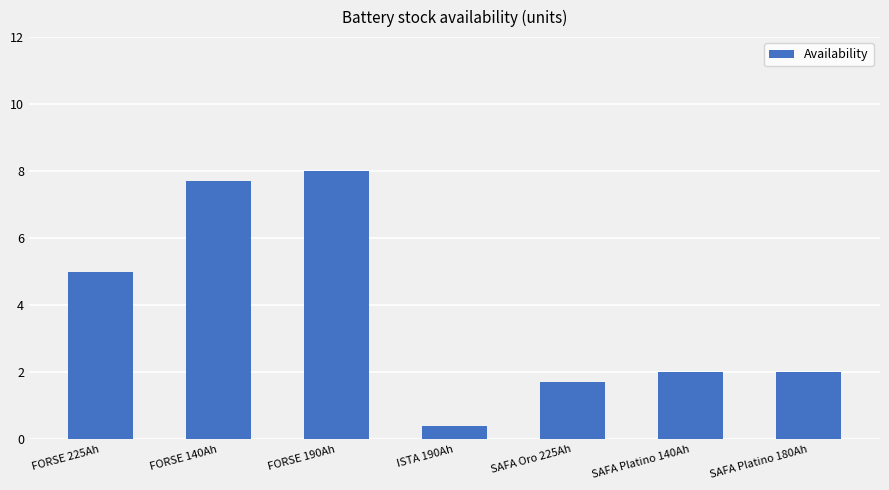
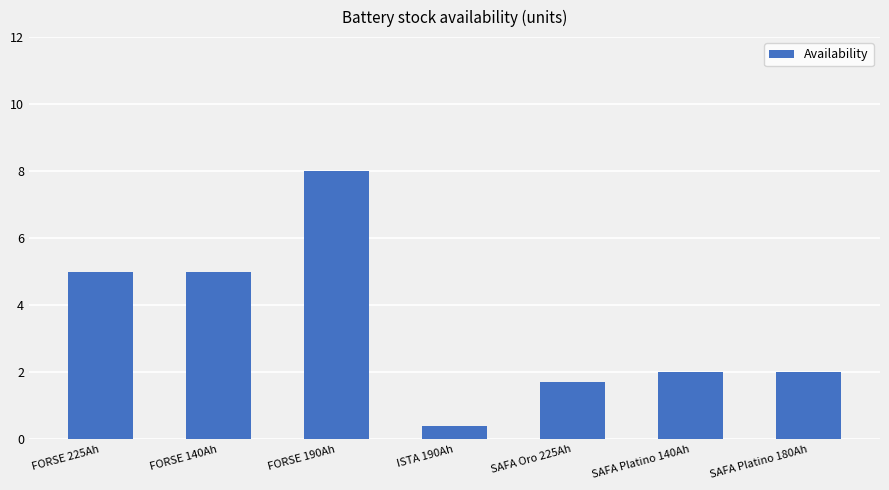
  {
    "FORSE 225Ah": 5.0,
-   "FORSE 140Ah": 7.7,
+   "FORSE 140Ah": 5.0,
    "FORSE 190Ah": 8.0,
    "ISTA 190Ah": 0.4,
    "SAFA Oro 225Ah": 1.7,
    "SAFA Platino 140Ah": 2.0,
    "SAFA Platino 180Ah": 2.0
  }
